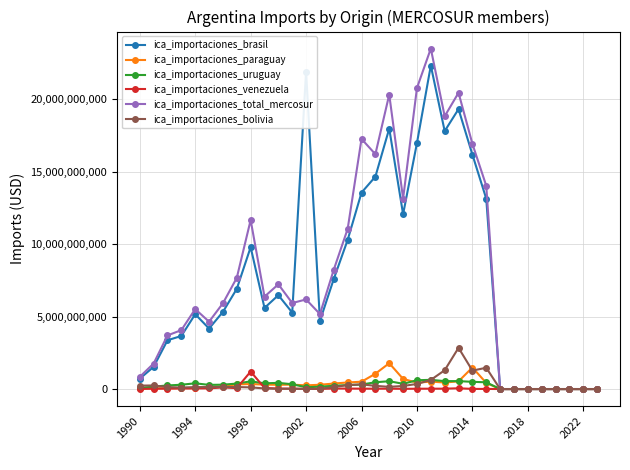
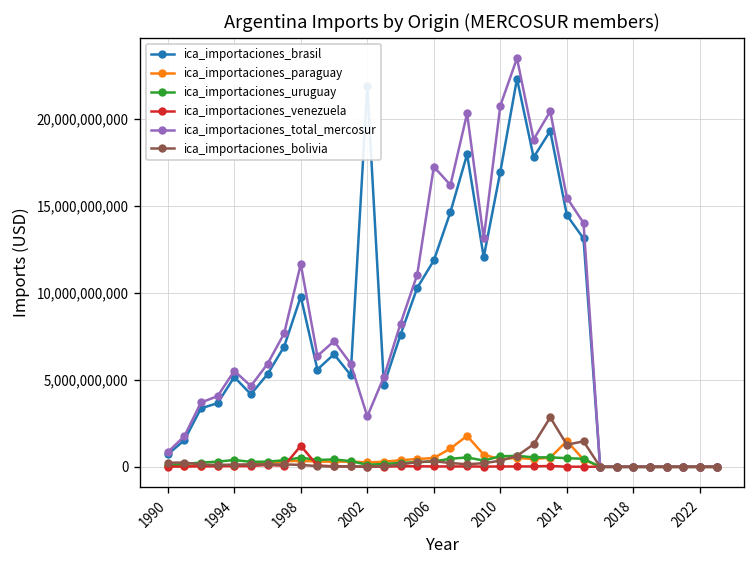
  {
    "ica_importaciones_brasil": {
      "1994": "5,200,000,000",
      "1998": "9,800,000,000",
-     "2006": "13,600,000,000",
+     "2006": "11,900,000,000",
      "2010": "17,000,000,000",
-     "2014": "16,200,000,000"
+     "2014": "14,500,000,000"
    },
    "ica_importaciones_paraguay": {
      "1998": "300,000,000",
      "2006": "500,000,000",
      "2014": "1,500,000,000"
    },
    "ica_importaciones_uruguay": {
      "1994": "400,000,000",
      "1998": "500,000,000",
      "2014": "500,000,000"
    },
    "ica_importaciones_venezuela": {
      "1998": "1,200,000,000",
      "2006": "0",
      "2010": "0",
      "2014": "0"
    },
    "ica_importaciones_total_mercosur": {
      "1994": "5,500,000,000",
      "1998": "11,700,000,000",
-     "2002": "6,200,000,000",
+     "2002": "2,900,000,000",
      "2006": "17,300,000,000",
      "2010": "20,800,000,000",
-     "2014": "16,900,000,000"
+     "2014": "15,500,000,000"
    },
    "ica_importaciones_bolivia": {
      "1998": "100,000,000",
      "2014": "1,300,000,000"
    }
  }
